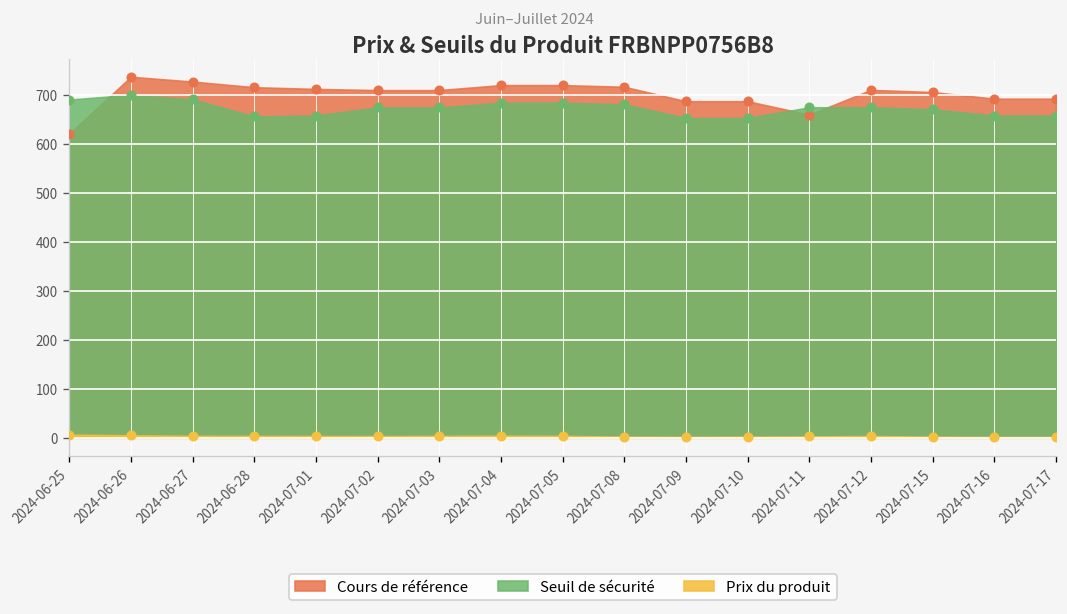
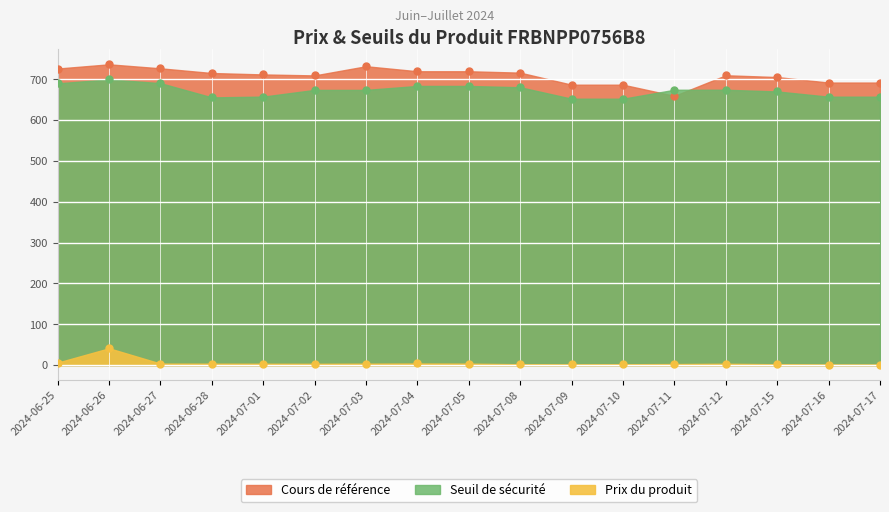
  {
    "Cours de référence": {
-     "2024-06-25": 620,
+     "2024-06-25": 730,
      "2024-06-26": 740,
      "2024-06-27": 730,
      "2024-06-28": 720,
      "2024-07-01": 710,
      "2024-07-02": 710,
-     "2024-07-03": 710,
+     "2024-07-03": 730,
      "2024-07-04": 720,
      "2024-07-05": 720,
      "2024-07-08": 720,
      "2024-07-09": 690,
      "2024-07-10": 690,
      "2024-07-11": 660,
      "2024-07-12": 710,
      "2024-07-15": 710,
      "2024-07-16": 690,
      "2024-07-17": 690
    },
    "Seuil de sécurité": {
      "2024-06-25": 690,
      "2024-06-26": 700,
      "2024-06-27": 690,
      "2024-06-28": 660,
      "2024-07-01": 660,
      "2024-07-02": 670,
      "2024-07-03": 670,
      "2024-07-04": 680,
      "2024-07-05": 680,
      "2024-07-08": 680,
      "2024-07-09": 650,
      "2024-07-10": 650,
      "2024-07-11": 670,
      "2024-07-12": 670,
      "2024-07-15": 670,
      "2024-07-16": 660,
      "2024-07-17": 660
    },
    "Prix du produit": {
      "2024-06-25": 10,
-     "2024-06-26": 0,
+     "2024-06-26": 40,
      "2024-06-27": 0,
      "2024-06-28": 0,
      "2024-07-01": 0,
      "2024-07-02": 0,
      "2024-07-03": 0,
      "2024-07-04": 0,
      "2024-07-05": 0,
      "2024-07-08": 0,
      "2024-07-09": 0,
      "2024-07-10": 0,
      "2024-07-11": 0,
      "2024-07-12": 0,
      "2024-07-15": 0,
      "2024-07-16": 0,
      "2024-07-17": 0
    }
  }
